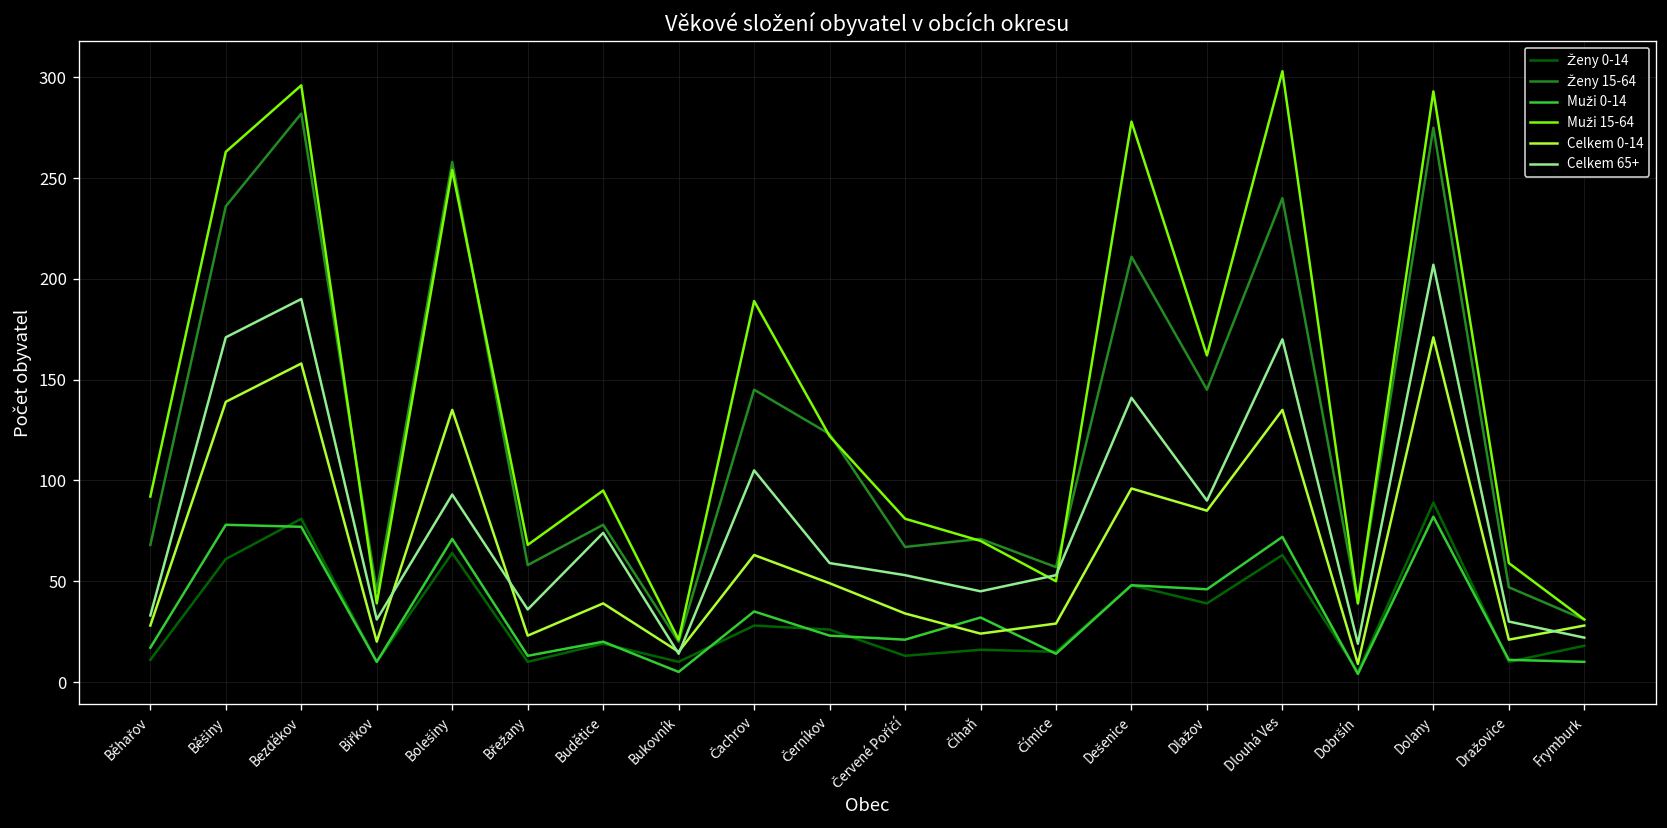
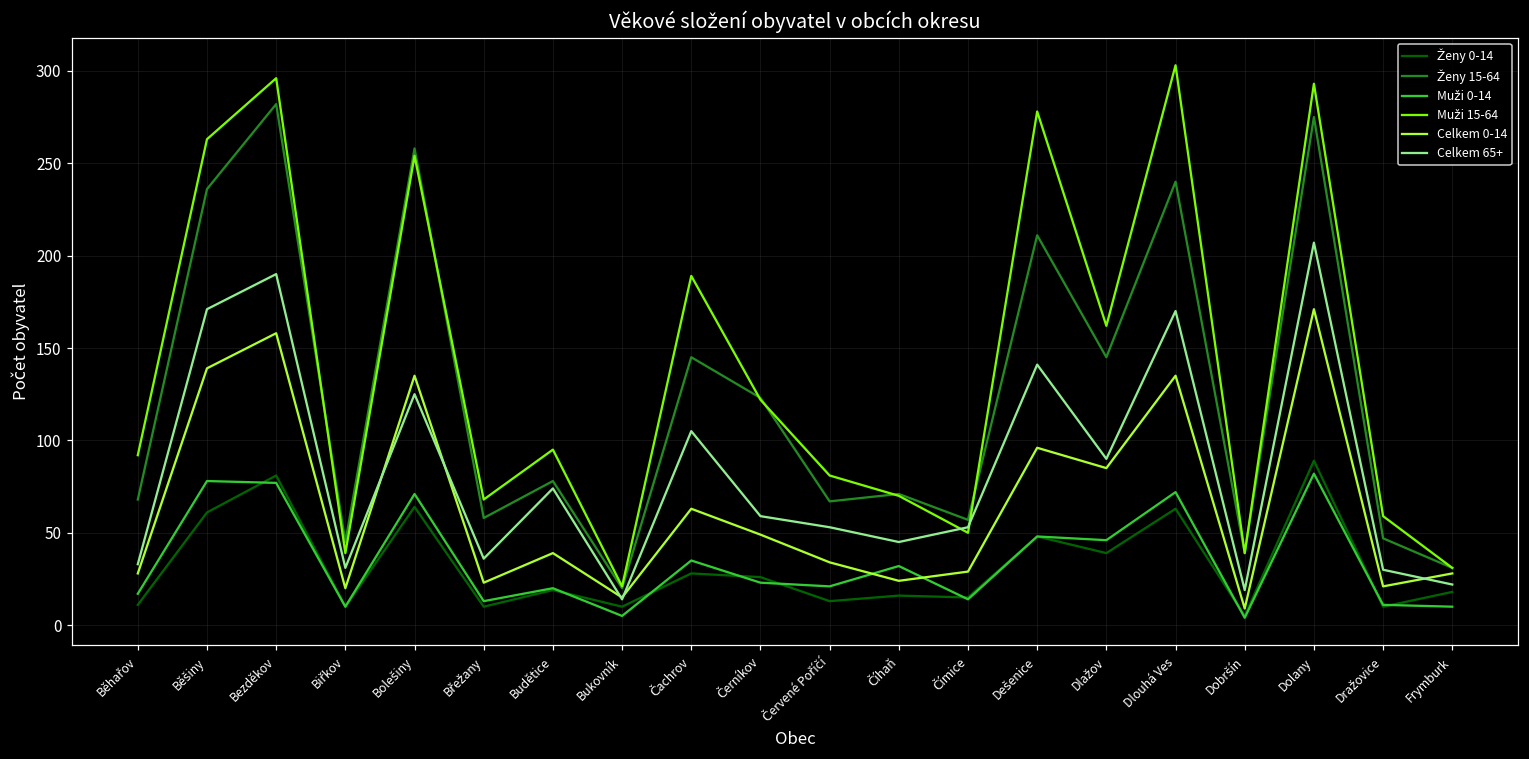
  {
    "Ženy 0-14": {
      "Běhařov": 11,
      "Běšiny": 61,
      "Bezděkov": 81,
      "Bolešiny": 64,
      "Břežany": 10,
      "Bukovník": 10,
      "Čachrov": 28,
      "Černíkov": 26,
      "Červené Poříčí": 13,
      "Číhaň": 16,
      "Dlažov": 39,
      "Dlouhá Ves": 63,
      "Dolany": 89,
      "Frymburk": 18
    },
    "Ženy 15-64": {
      "Běhařov": 68,
      "Běšiny": 236,
      "Bezděkov": 282,
      "Biřkov": 45,
      "Bolešiny": 258,
      "Břežany": 58,
      "Budětice": 78,
      "Čachrov": 145,
      "Červené Poříčí": 67,
      "Čímice": 57,
      "Dešenice": 211,
      "Dlažov": 145,
      "Dlouhá Ves": 240,
      "Dolany": 275,
      "Dražovice": 47
    },
    "Muži 0-14": {
      "Běhařov": 17,
      "Běšiny": 78,
      "Bezděkov": 77,
      "Bolešiny": 71,
      "Břežany": 13,
      "Bukovník": 5,
      "Čachrov": 35,
      "Černíkov": 23,
      "Červené Poříčí": 21,
      "Číhaň": 32,
      "Dlažov": 46,
      "Dlouhá Ves": 72,
      "Dolany": 82,
      "Frymburk": 10
    },
    "Muži 15-64": {
      "Běhařov": 92,
      "Běšiny": 263,
      "Bezděkov": 296,
      "Biřkov": 39,
      "Bolešiny": 254,
      "Břežany": 68,
      "Budětice": 95,
      "Čachrov": 189,
      "Červené Poříčí": 81,
      "Čímice": 50,
      "Dešenice": 278,
      "Dlažov": 162,
      "Dlouhá Ves": 303,
      "Dolany": 293,
      "Dražovice": 59
    },
    "Celkem 0-14": {
      "Běhařov": 28,
      "Běšiny": 139,
      "Bezděkov": 158,
      "Biřkov": 20,
      "Bolešiny": 135,
      "Břežany": 23,
      "Budětice": 39,
      "Čachrov": 63,
      "Černíkov": 49,
      "Červené Poříčí": 34,
      "Číhaň": 24,
      "Čímice": 29,
      "Dešenice": 96,
      "Dlažov": 85,
      "Dlouhá Ves": 135,
      "Dobršín": 9,
      "Dolany": 171,
      "Dražovice": 21,
      "Frymburk": 28
    },
    "Celkem 65+": {
      "Běhařov": 33,
      "Běšiny": 171,
      "Bezděkov": 190,
      "Biřkov": 31,
-     "Bolešiny": 93,
+     "Bolešiny": 125,
      "Břežany": 36,
      "Budětice": 74,
      "Čachrov": 105,
      "Černíkov": 59,
      "Červené Poříčí": 53,
      "Číhaň": 45,
      "Čímice": 53,
      "Dešenice": 141,
      "Dlažov": 90,
      "Dlouhá Ves": 170,
      "Dobršín": 19,
      "Dolany": 207,
      "Dražovice": 30,
      "Frymburk": 22
    }
  }
